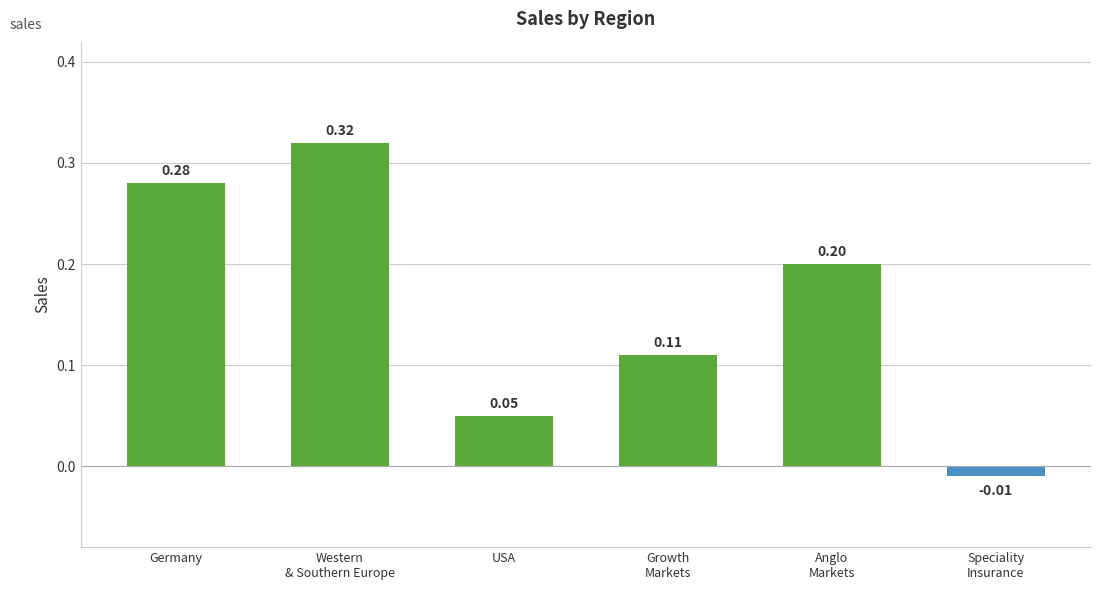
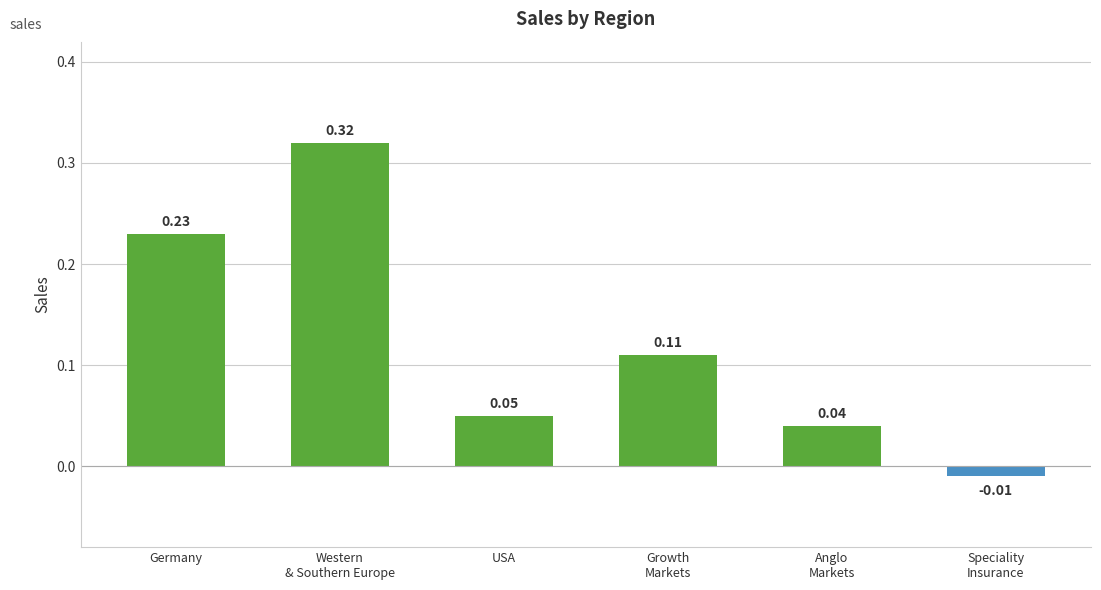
  {
-   "Germany": 0.28,
+   "Germany": 0.23,
    "Western & Southern Europe": 0.32,
    "USA": 0.05,
    "Growth Markets": 0.11,
-   "Anglo Markets": 0.20,
+   "Anglo Markets": 0.04,
    "Speciality Insurance": -0.01
  }
